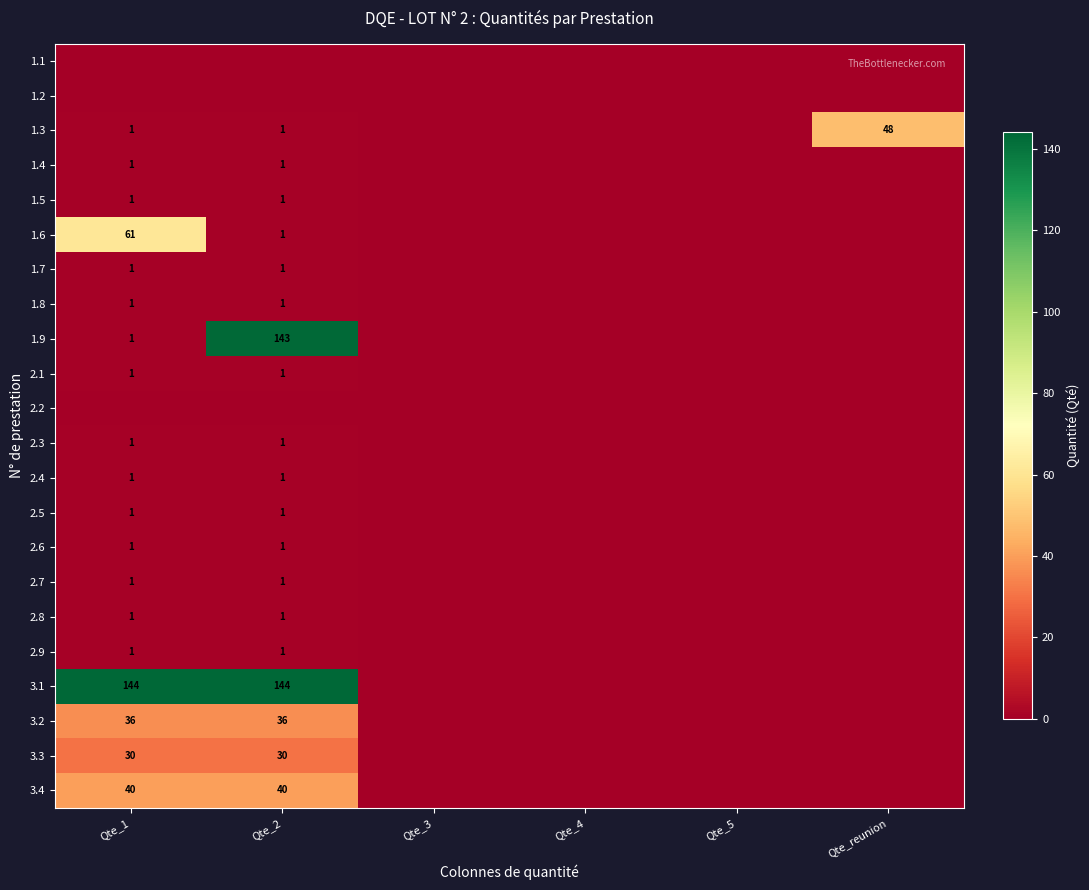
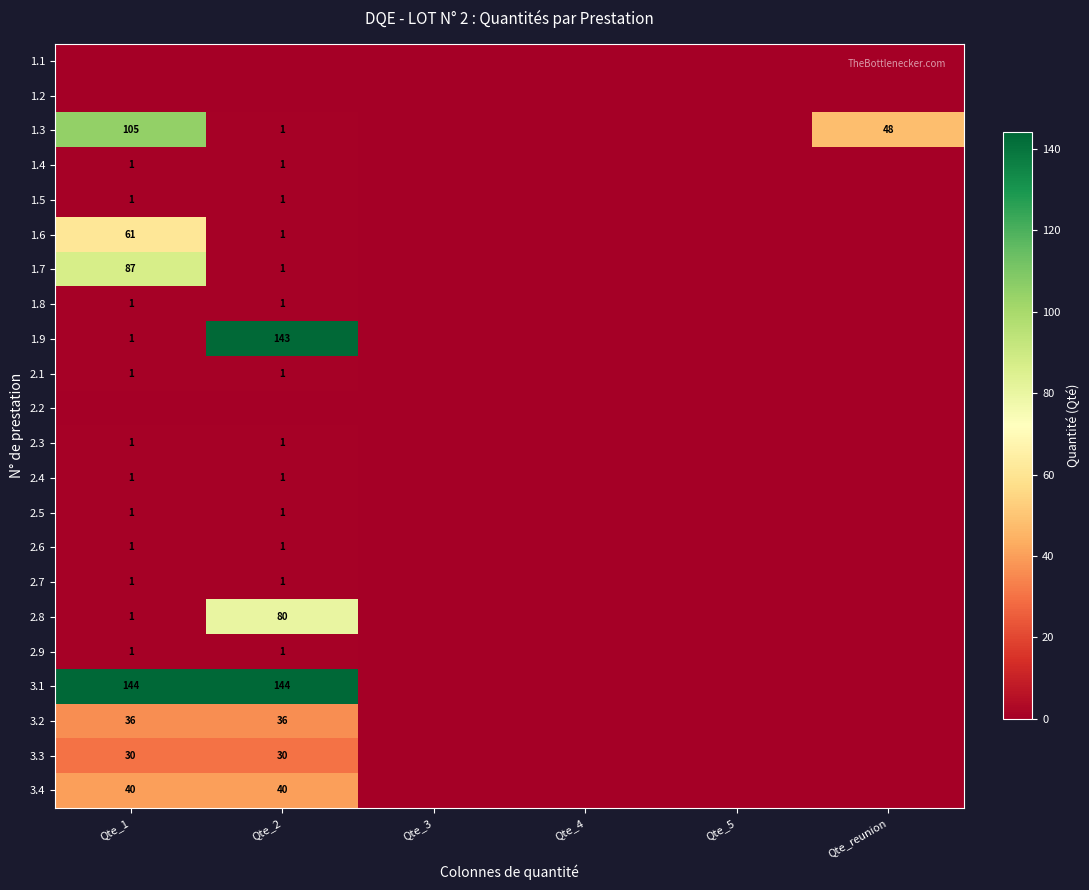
  {
    "1.3": {
-     "Qte_1": 1,
+     "Qte_1": 105,
      "Qte_2": 1,
      "Qte_reunion": 48
    },
    "1.4": {
      "Qte_1": 1,
      "Qte_2": 1
    },
    "1.5": {
      "Qte_1": 1,
      "Qte_2": 1
    },
    "1.6": {
      "Qte_1": 61,
      "Qte_2": 1
    },
    "1.7": {
-     "Qte_1": 1,
+     "Qte_1": 87,
      "Qte_2": 1
    },
    "1.8": {
      "Qte_1": 1,
      "Qte_2": 1
    },
    "1.9": {
      "Qte_1": 1,
      "Qte_2": 143
    },
    "2.1": {
      "Qte_1": 1,
      "Qte_2": 1
    },
    "2.3": {
      "Qte_1": 1,
      "Qte_2": 1
    },
    "2.4": {
      "Qte_1": 1,
      "Qte_2": 1
    },
    "2.5": {
      "Qte_1": 1,
      "Qte_2": 1
    },
    "2.6": {
      "Qte_1": 1,
      "Qte_2": 1
    },
    "2.7": {
      "Qte_1": 1,
      "Qte_2": 1
    },
    "2.8": {
      "Qte_1": 1,
-     "Qte_2": 1
+     "Qte_2": 80
    },
    "2.9": {
      "Qte_1": 1,
      "Qte_2": 1
    },
    "3.1": {
      "Qte_1": 144,
      "Qte_2": 144
    },
    "3.2": {
      "Qte_1": 36,
      "Qte_2": 36
    },
    "3.3": {
      "Qte_1": 30,
      "Qte_2": 30
    },
    "3.4": {
      "Qte_1": 40,
      "Qte_2": 40
    }
  }
